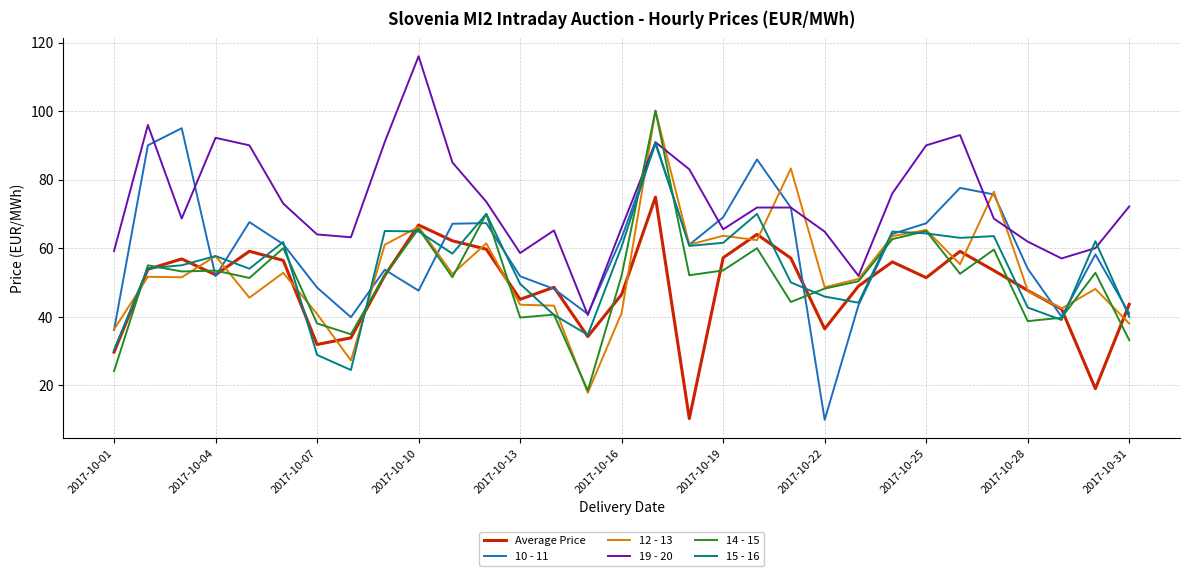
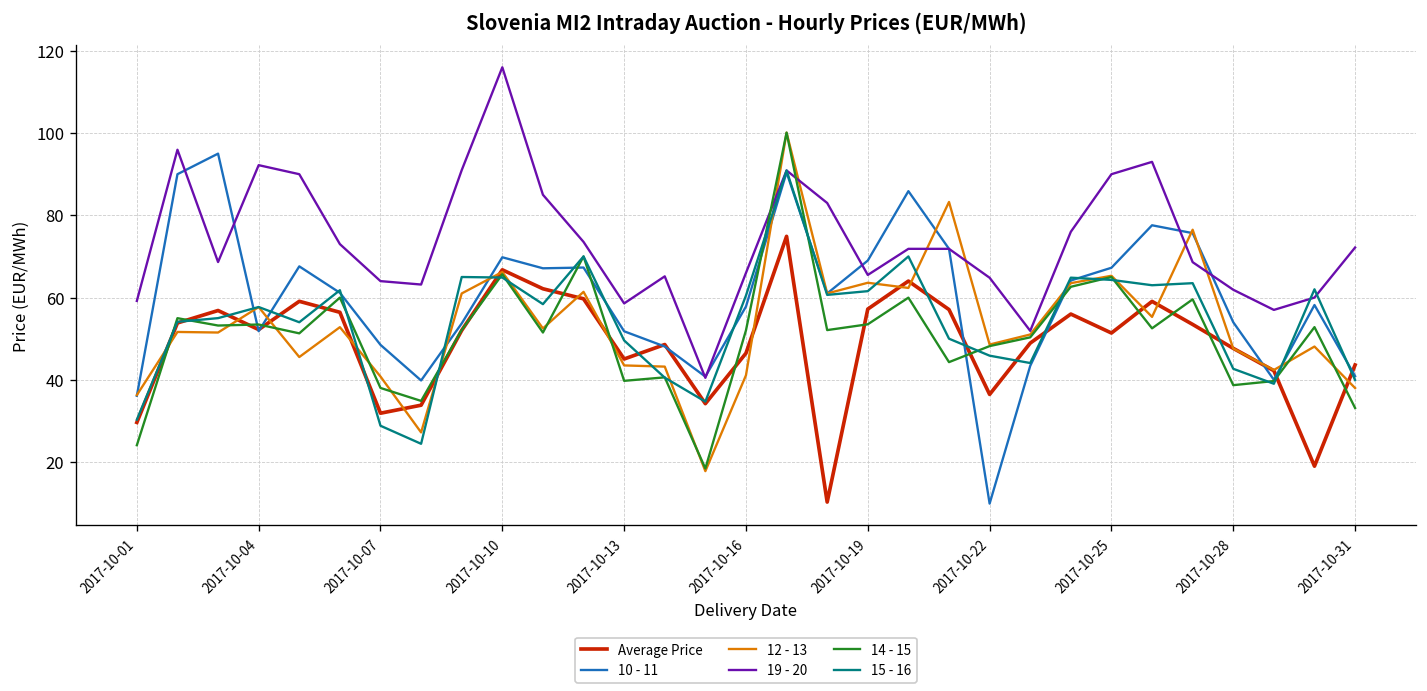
  {
    "Average Price": {
      "2017-10-07": 32,
      "2017-10-13": 45,
      "2017-10-16": 46,
      "2017-10-19": 57,
      "2017-10-22": 36,
      "2017-10-25": 51,
      "2017-10-31": 44
    },
    "10 - 11": {
      "2017-10-07": 49,
-     "2017-10-10": 48,
+     "2017-10-10": 70,
      "2017-10-13": 52,
-     "2017-10-16": 63,
+     "2017-10-16": 58,
      "2017-10-19": 69,
      "2017-10-22": 10,
      "2017-10-25": 67,
      "2017-10-28": 54,
      "2017-10-31": 41
    },
    "12 - 13": {
      "2017-10-07": 41,
      "2017-10-13": 44,
      "2017-10-16": 41,
      "2017-10-19": 64,
      "2017-10-31": 38
    },
    "19 - 20": {
      "2017-10-01": 59,
      "2017-10-04": 92,
      "2017-10-07": 64,
      "2017-10-10": 116,
      "2017-10-13": 59,
      "2017-10-16": 66,
      "2017-10-19": 66,
      "2017-10-22": 65,
      "2017-10-25": 90,
      "2017-10-28": 62,
      "2017-10-31": 72
    },
    "14 - 15": {
      "2017-10-01": 24,
      "2017-10-04": 53,
      "2017-10-07": 38,
      "2017-10-13": 40,
      "2017-10-16": 52,
      "2017-10-19": 54,
      "2017-10-28": 39,
      "2017-10-31": 33
    },
    "15 - 16": {
      "2017-10-07": 29,
      "2017-10-10": 65,
      "2017-10-13": 50,
      "2017-10-16": 60,
      "2017-10-19": 62,
      "2017-10-22": 46,
      "2017-10-28": 43,
      "2017-10-31": 40
    }
  }
